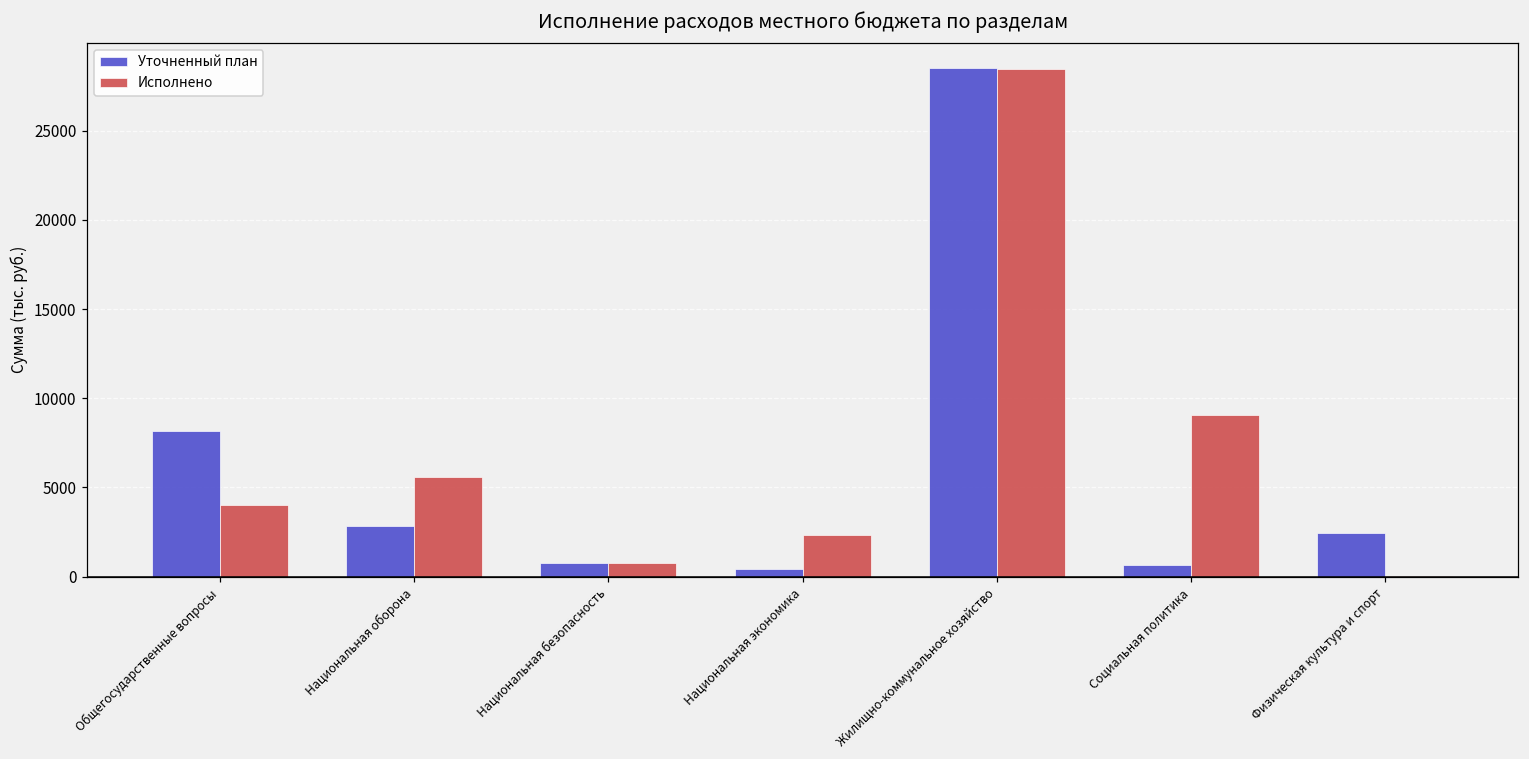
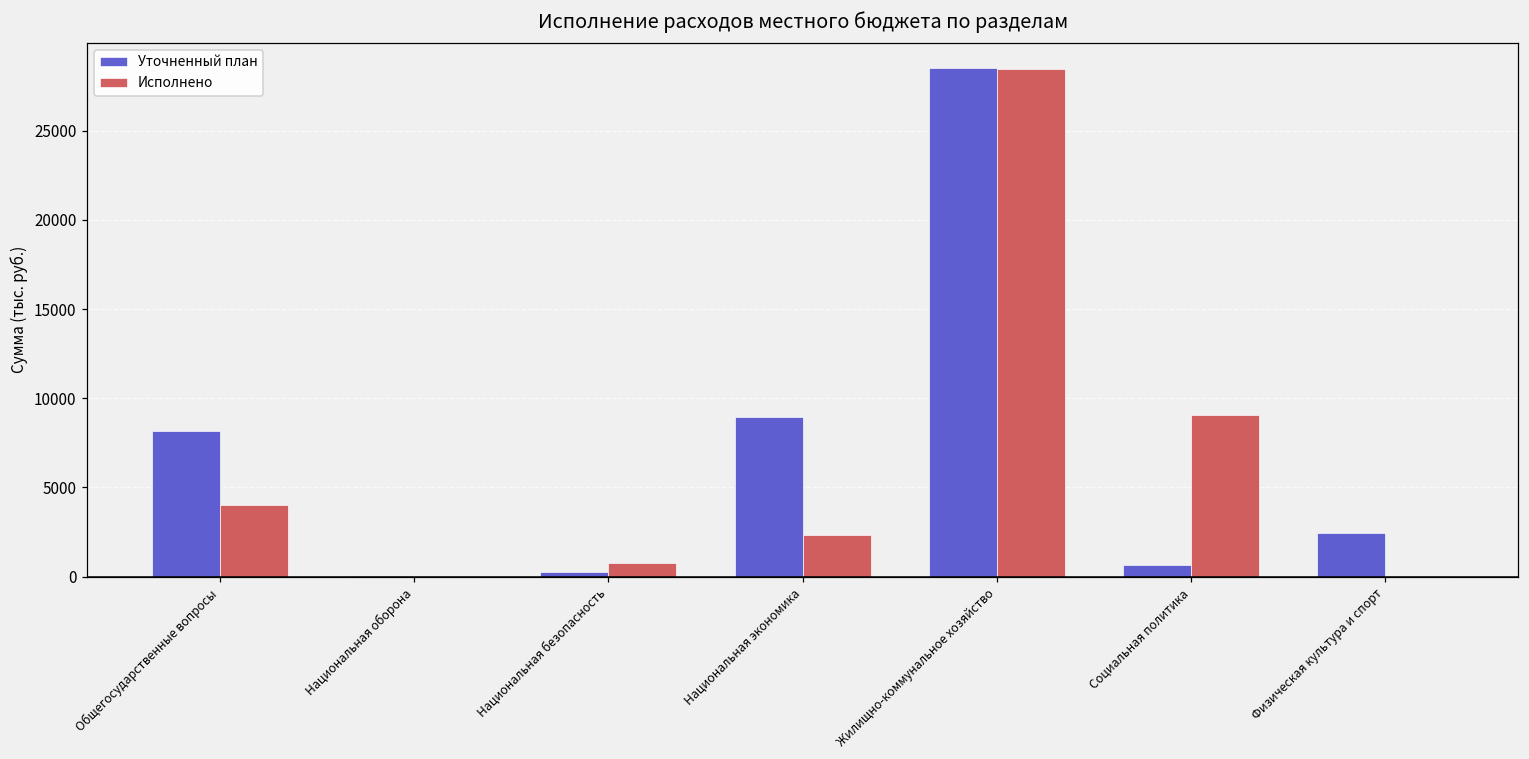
  {
    "Уточненный план": {
      "Общегосударственные вопросы": 8200,
-     "Национальная оборона": 2800,
-     "Национальная безопасность": 800,
-     "Национальная экономика": 400,
+     "Национальная оборона": 100,
+     "Национальная безопасность": 300,
+     "Национальная экономика": 9000,
      "Жилищно-коммунальное хозяйство": 28500,
      "Социальная политика": 700,
      "Физическая культура и спорт": 2400
    },
    "Исполнено": {
      "Общегосударственные вопросы": 4000,
-     "Национальная оборона": 5600,
+     "Национальная оборона": 100,
      "Национальная безопасность": 800,
      "Национальная экономика": 2300,
      "Жилищно-коммунальное хозяйство": 28500,
      "Социальная политика": 9100
    }
  }
